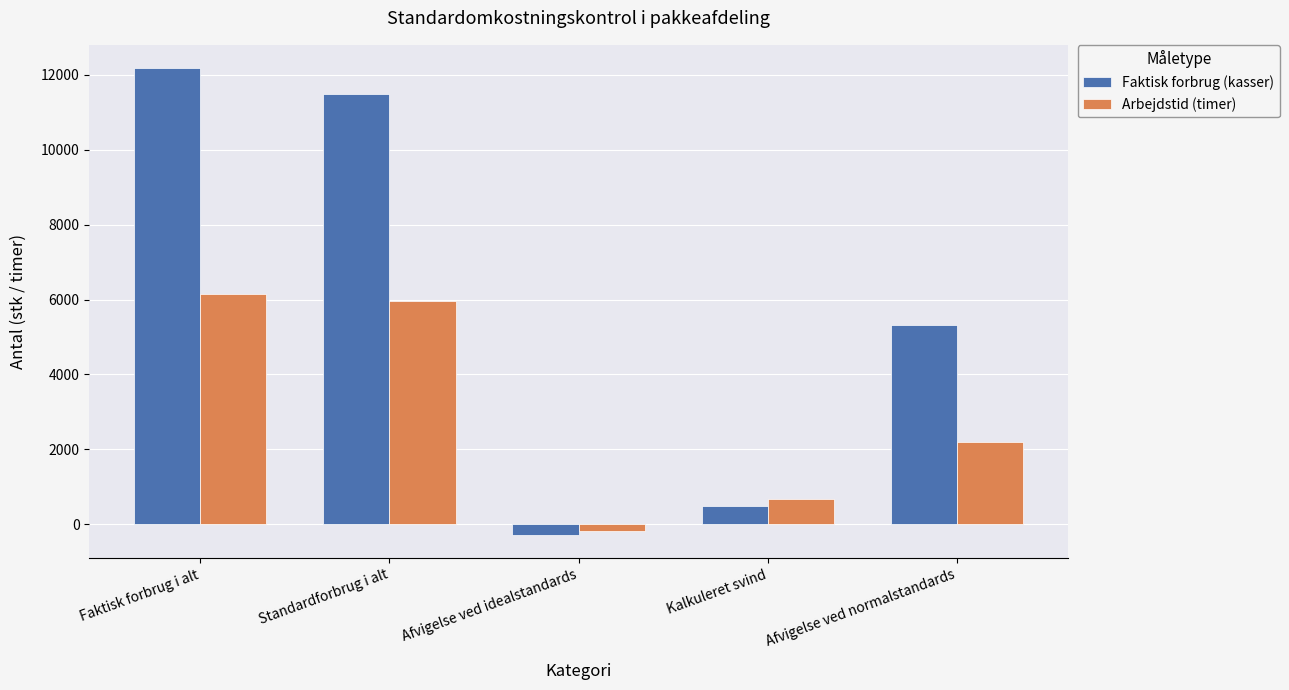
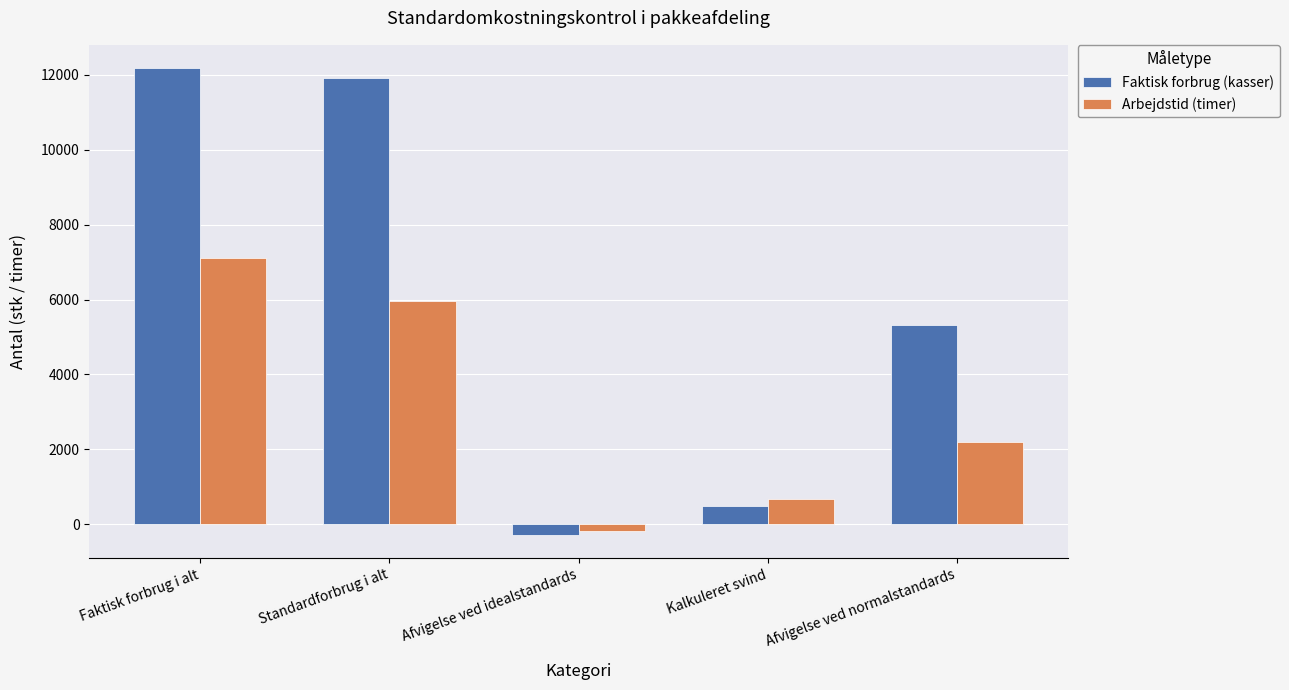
  {
    "Faktisk forbrug (kasser)": {
      "Faktisk forbrug i alt": 12200,
-     "Standardforbrug i alt": 11500,
+     "Standardforbrug i alt": 11900,
      "Afvigelse ved idealstandards": -300,
      "Kalkuleret svind": 500,
      "Afvigelse ved normalstandards": 5300
    },
    "Arbejdstid (timer)": {
-     "Faktisk forbrug i alt": 6100,
+     "Faktisk forbrug i alt": 7100,
      "Standardforbrug i alt": 6000,
      "Afvigelse ved idealstandards": -200,
      "Kalkuleret svind": 700,
      "Afvigelse ved normalstandards": 2200
    }
  }
